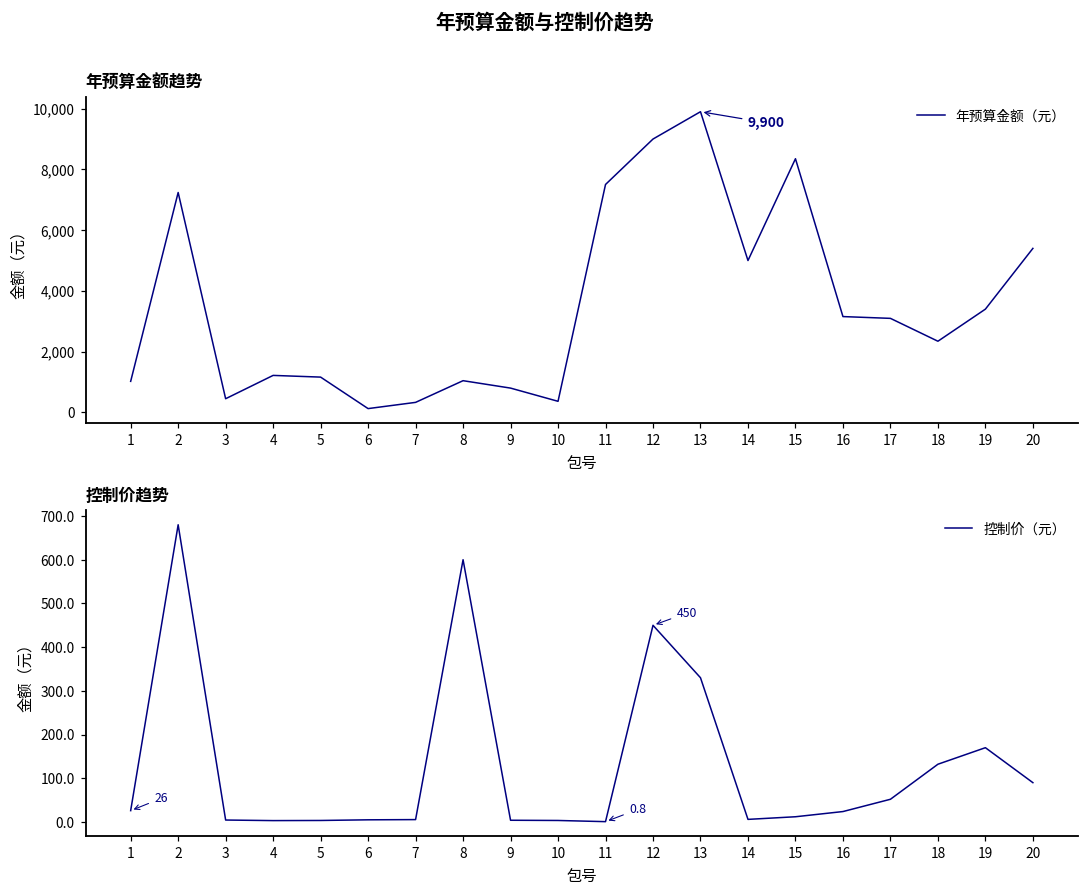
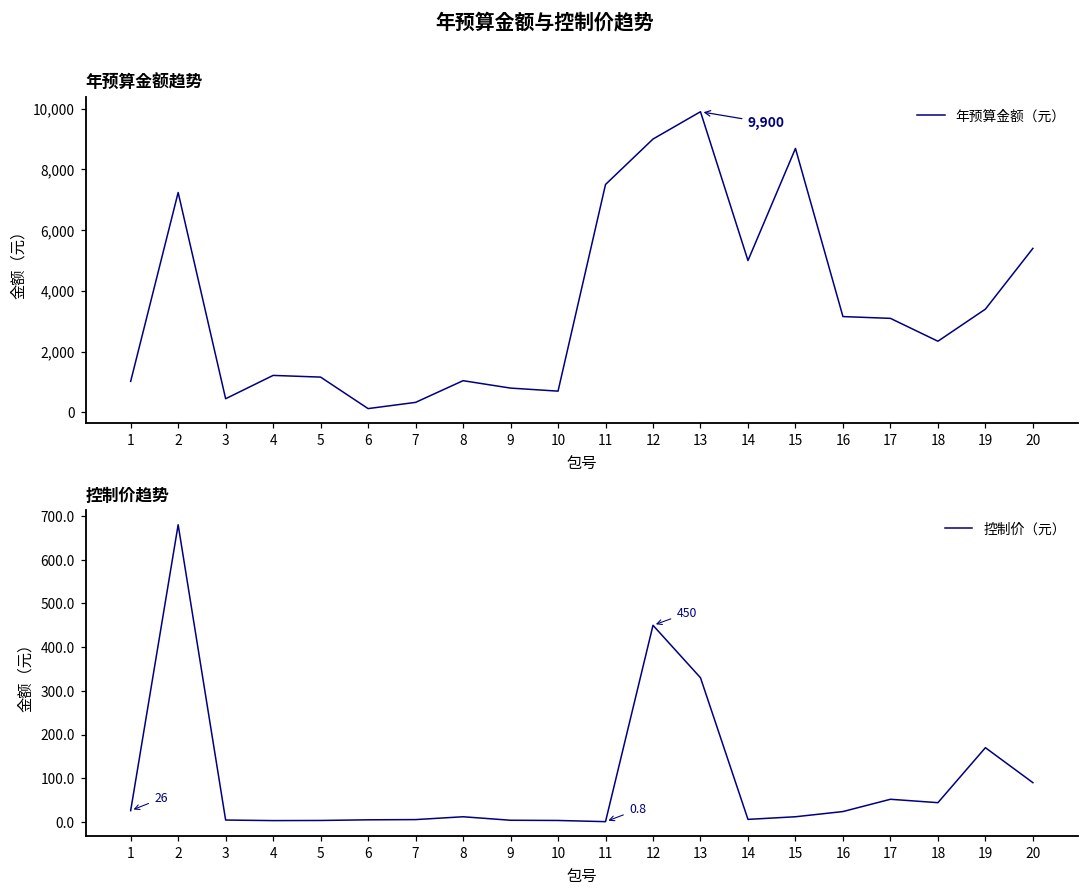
  {
    "年预算金额趋势": {
      "1": "1,000",
      "2": "7,200",
      "3": "500",
      "4": "1,200",
      "5": "1,200",
      "6": "100",
      "7": "300",
      "8": "1,000",
      "9": "800",
-     "10": "400",
+     "10": "700",
      "11": "7,500",
      "12": "9,000",
      "14": "5,000",
-     "15": "8,400",
+     "15": "8,700",
      "16": "3,200",
      "17": "3,100",
      "18": "2,300",
      "19": "3,400",
      "20": "5,400"
    },
    "控制价趋势": {
      "2": "680",
      "3": "0",
      "4": "0",
      "5": "0",
      "6": "10",
      "7": "10",
-     "8": "600",
+     "8": "10",
      "9": "0",
      "10": "0",
      "13": "330",
      "14": "10",
      "15": "10",
      "16": "20",
      "17": "50",
-     "18": "130",
+     "18": "40",
      "19": "170",
      "20": "90"
    }
  }
